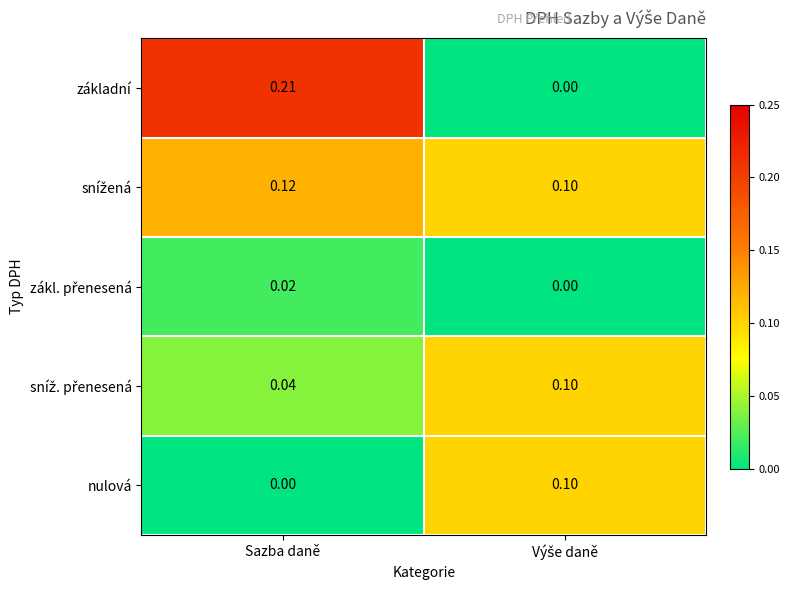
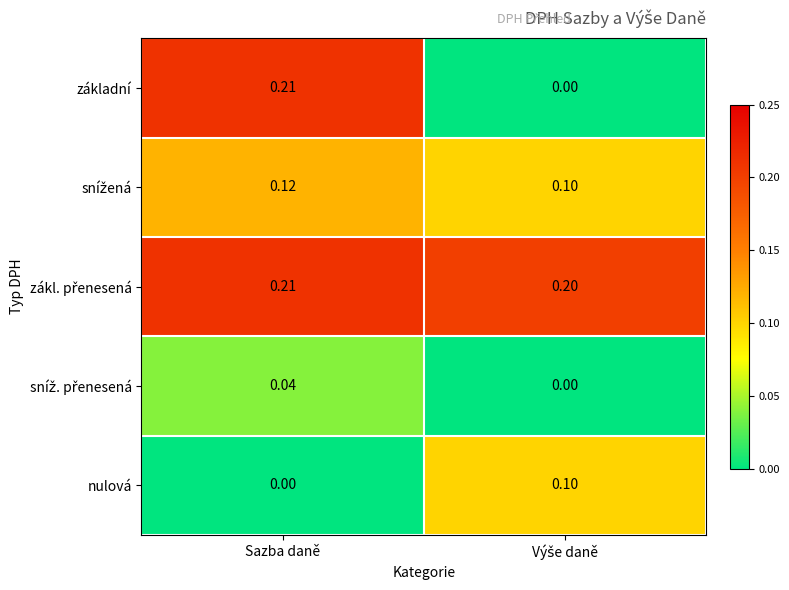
  {
    "základní": {
      "Sazba daně": 0.21,
      "Výše daně": 0.00
    },
    "snížená": {
      "Sazba daně": 0.12,
      "Výše daně": 0.10
    },
    "zákl. přenesená": {
-     "Sazba daně": 0.02,
-     "Výše daně": 0.00
+     "Sazba daně": 0.21,
+     "Výše daně": 0.20
    },
    "sníž. přenesená": {
      "Sazba daně": 0.04,
-     "Výše daně": 0.10
+     "Výše daně": 0.00
    },
    "nulová": {
      "Sazba daně": 0.00,
      "Výše daně": 0.10
    }
  }
